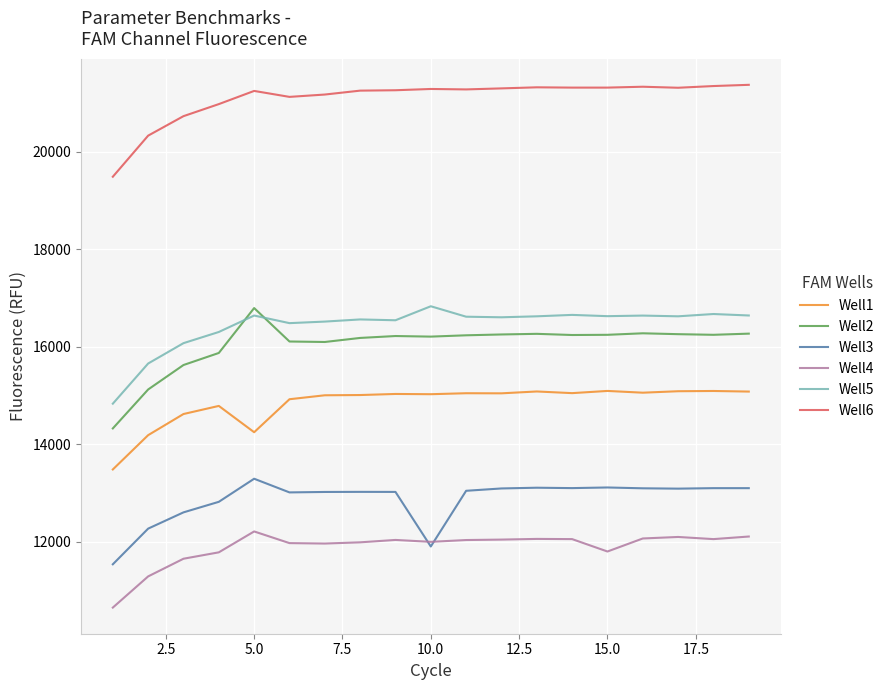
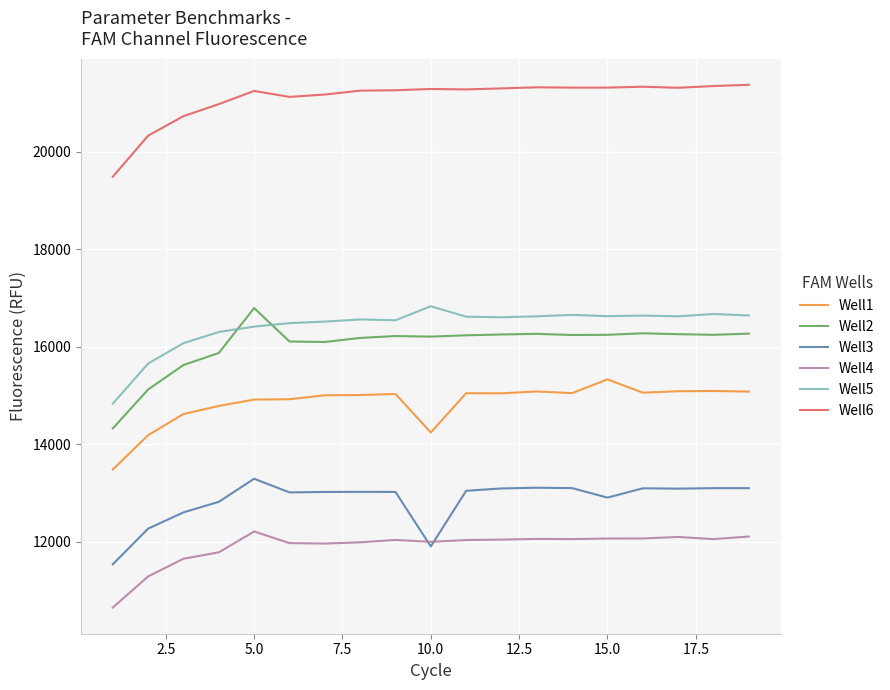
  {
    "Well1": {
-     "5.0": 14200,
-     "10.0": 15000,
-     "15.0": 15100
+     "5.0": 14900,
+     "10.0": 14200,
+     "15.0": 15300
    },
    "Well2": {
      "5.0": 16800,
      "10.0": 16200,
      "15.0": 16200
    },
    "Well3": {
      "5.0": 13300,
      "10.0": 11900,
-     "15.0": 13100
+     "15.0": 12900
    },
    "Well4": {
      "5.0": 12200,
      "10.0": 12000,
-     "15.0": 11800
+     "15.0": 12100
    },
    "Well5": {
-     "5.0": 16600,
+     "5.0": 16400,
      "10.0": 16800,
      "15.0": 16600
    },
    "Well6": {
      "5.0": 21200,
      "10.0": 21300,
      "15.0": 21300
    }
  }
